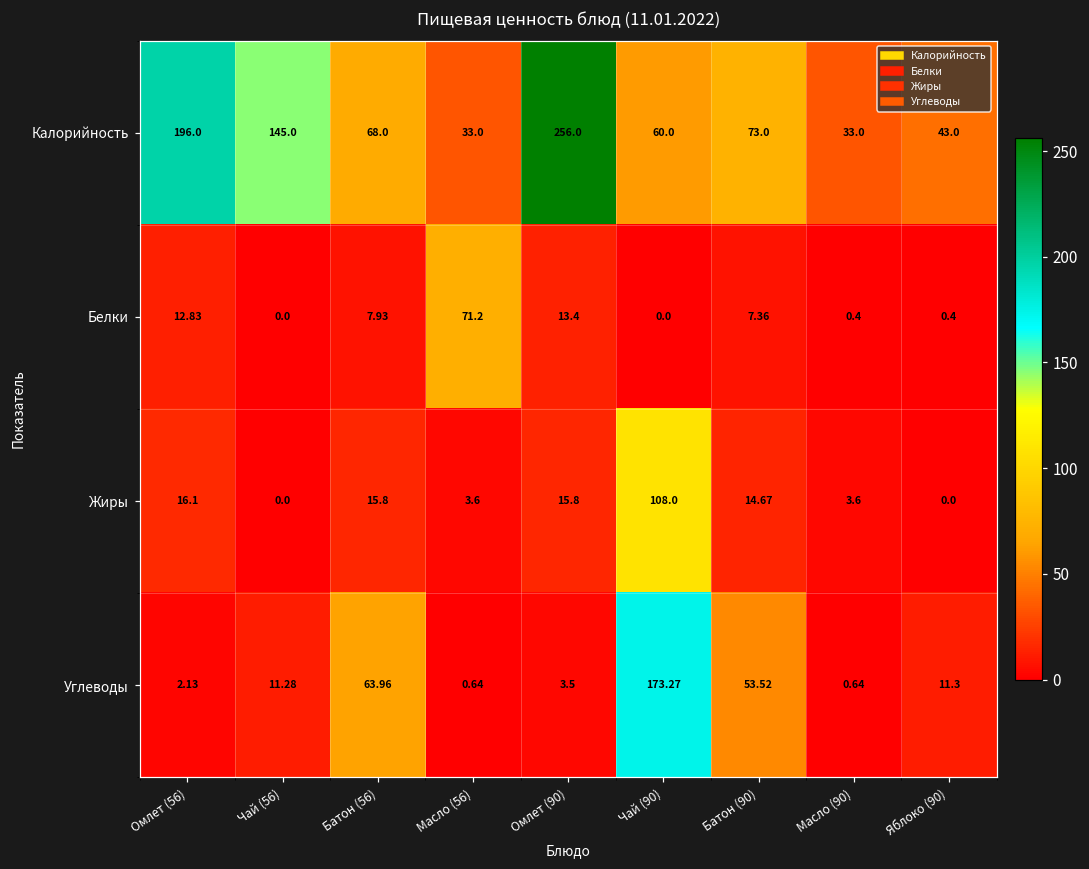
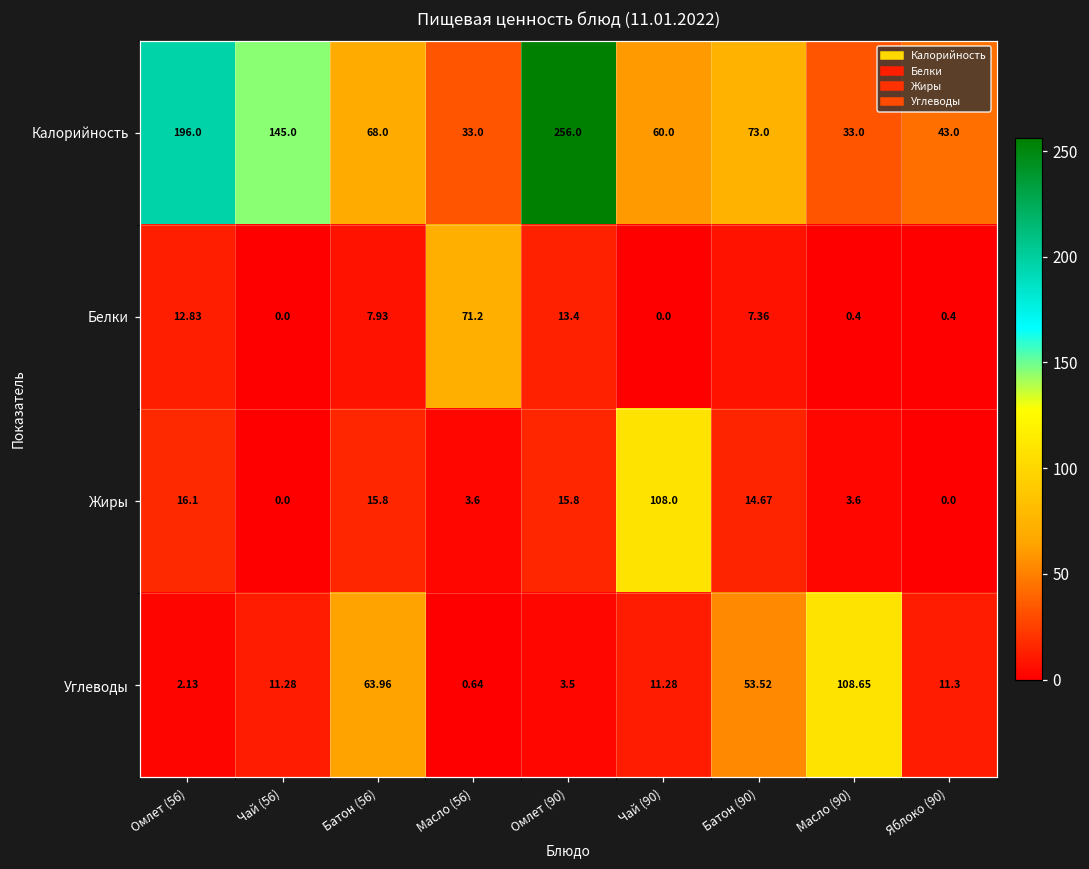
  {
    "Калорийность": {
      "Омлет (56)": 196.0,
      "Чай (56)": 145.0,
      "Батон (56)": 68.0,
      "Масло (56)": 33.0,
      "Омлет (90)": 256.0,
      "Чай (90)": 60.0,
      "Батон (90)": 73.0,
      "Масло (90)": 33.0,
      "Яблоко (90)": 43.0
    },
    "Белки": {
      "Омлет (56)": 12.83,
      "Чай (56)": 0.0,
      "Батон (56)": 7.93,
      "Масло (56)": 71.2,
      "Омлет (90)": 13.4,
      "Чай (90)": 0.0,
      "Батон (90)": 7.36,
      "Масло (90)": 0.4,
      "Яблоко (90)": 0.4
    },
    "Жиры": {
      "Омлет (56)": 16.1,
      "Чай (56)": 0.0,
      "Батон (56)": 15.8,
      "Масло (56)": 3.6,
      "Омлет (90)": 15.8,
      "Чай (90)": 108.0,
      "Батон (90)": 14.67,
      "Масло (90)": 3.6,
      "Яблоко (90)": 0.0
    },
    "Углеводы": {
      "Омлет (56)": 2.13,
      "Чай (56)": 11.28,
      "Батон (56)": 63.96,
      "Масло (56)": 0.64,
      "Омлет (90)": 3.5,
-     "Чай (90)": 173.27,
+     "Чай (90)": 11.28,
      "Батон (90)": 53.52,
-     "Масло (90)": 0.64,
+     "Масло (90)": 108.65,
      "Яблоко (90)": 11.3
    }
  }
